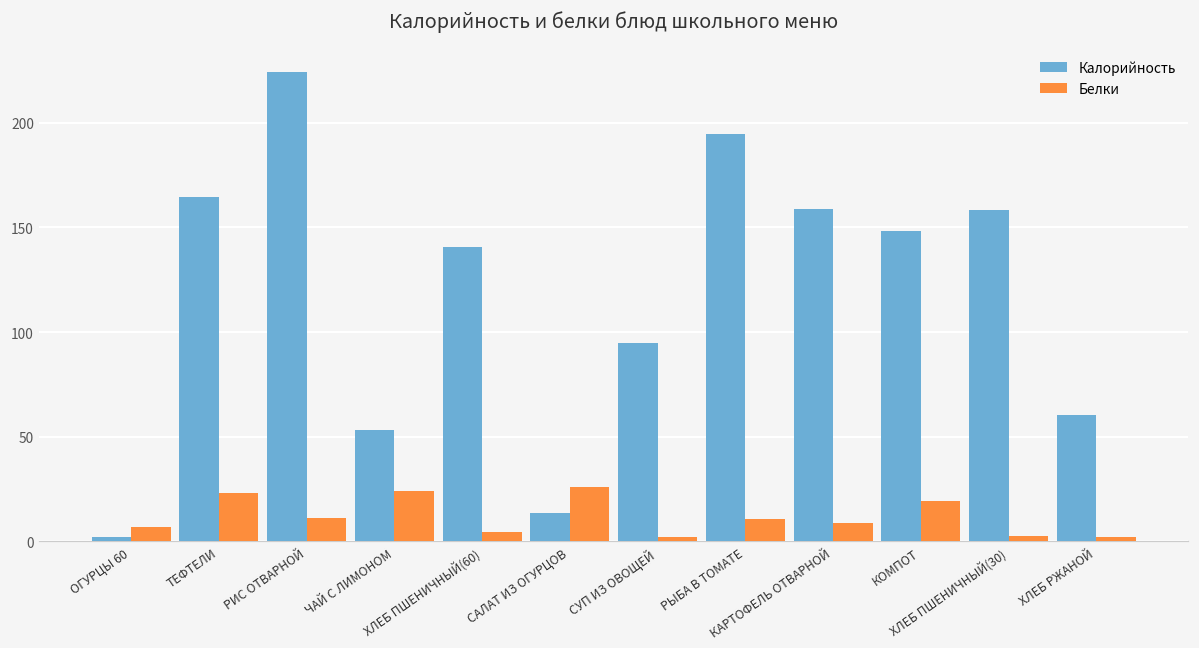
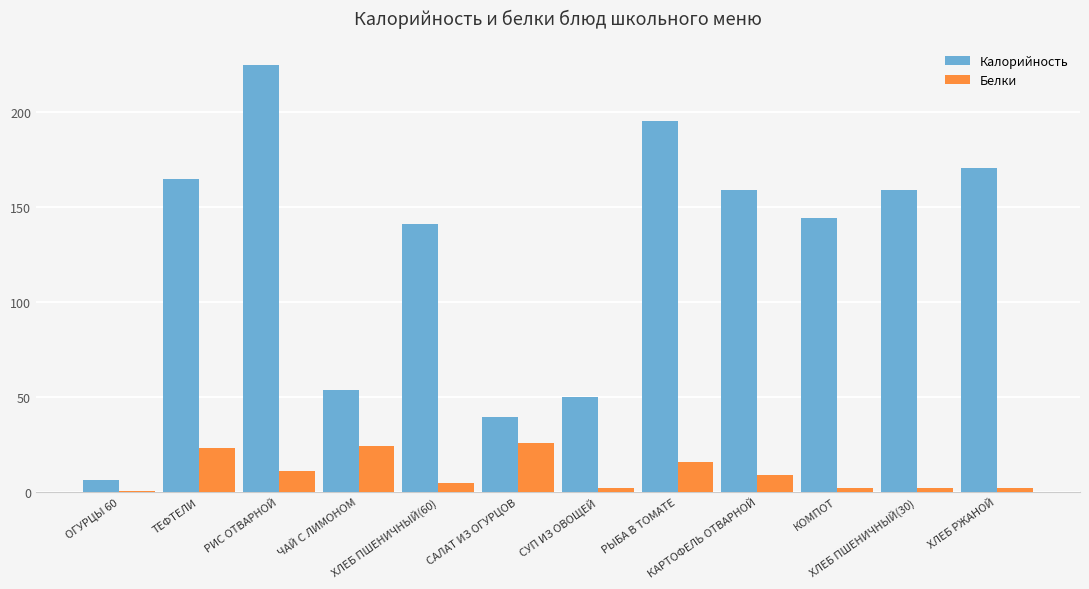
  {
    "Калорийность": {
-     "ОГУРЦЫ 60": 2,
+     "ОГУРЦЫ 60": 7,
      "ТЕФТЕЛИ": 165,
      "РИС ОТВАРНОЙ": 224,
      "ЧАЙ С ЛИМОНОМ": 53,
      "ХЛЕБ ПШЕНИЧНЫЙ(60)": 141,
-     "САЛАТ ИЗ ОГУРЦОВ": 13,
-     "СУП ИЗ ОВОЩЕЙ": 95,
+     "САЛАТ ИЗ ОГУРЦОВ": 39,
+     "СУП ИЗ ОВОЩЕЙ": 50,
      "РЫБА В ТОМАТЕ": 195,
      "КАРТОФЕЛЬ ОТВАРНОЙ": 159,
-     "КОМПОТ": 148,
+     "КОМПОТ": 144,
      "ХЛЕБ ПШЕНИЧНЫЙ(30)": 159,
-     "ХЛЕБ РЖАНОЙ": 60
+     "ХЛЕБ РЖАНОЙ": 170
    },
    "Белки": {
-     "ОГУРЦЫ 60": 7,
+     "ОГУРЦЫ 60": 0,
      "ТЕФТЕЛИ": 23,
      "РИС ОТВАРНОЙ": 11,
      "ЧАЙ С ЛИМОНОМ": 24,
      "ХЛЕБ ПШЕНИЧНЫЙ(60)": 5,
      "САЛАТ ИЗ ОГУРЦОВ": 26,
      "СУП ИЗ ОВОЩЕЙ": 2,
-     "РЫБА В ТОМАТЕ": 11,
+     "РЫБА В ТОМАТЕ": 16,
      "КАРТОФЕЛЬ ОТВАРНОЙ": 9,
-     "КОМПОТ": 19,
+     "КОМПОТ": 2,
      "ХЛЕБ ПШЕНИЧНЫЙ(30)": 2,
      "ХЛЕБ РЖАНОЙ": 2
    }
  }
